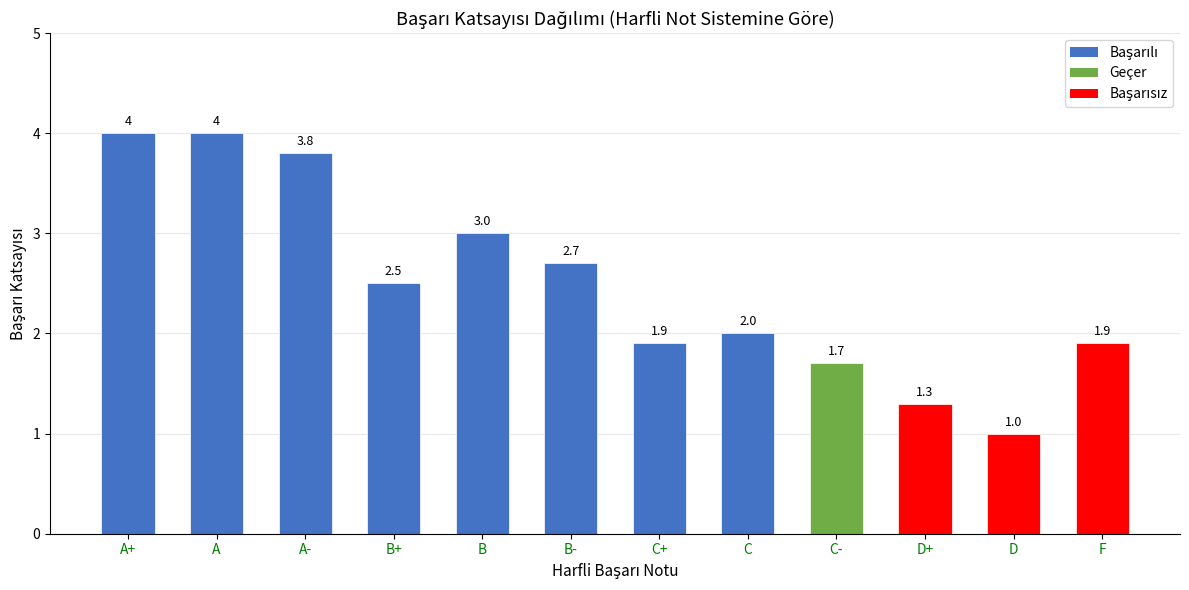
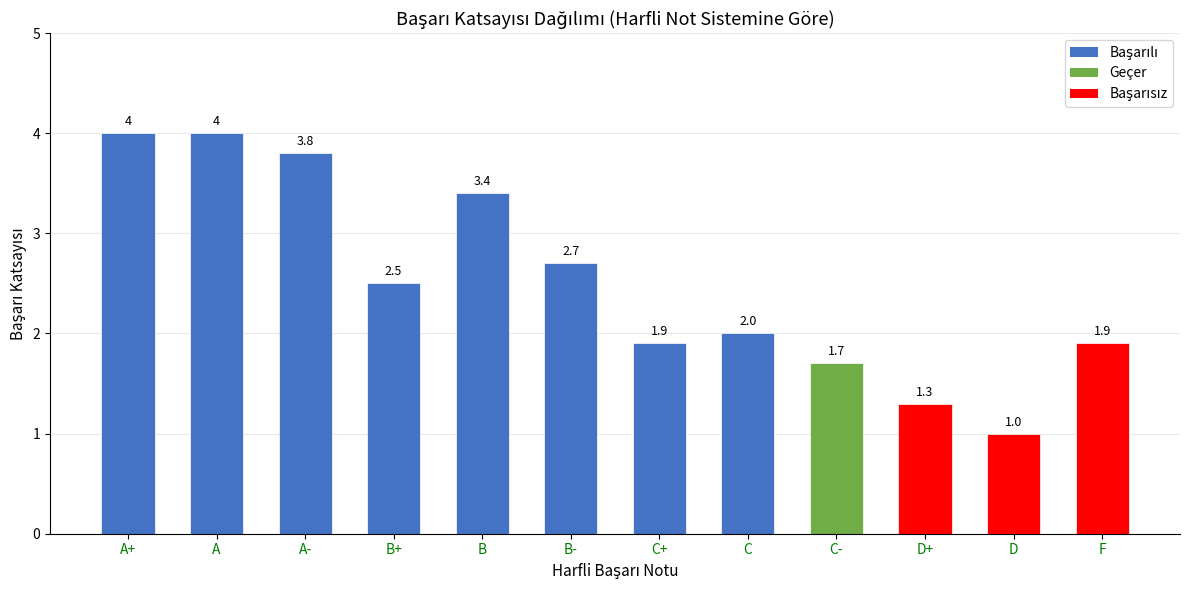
  {
    "A+": 4,
    "A": 4,
    "A-": 3.8,
    "B+": 2.5,
-   "B": 3.0,
+   "B": 3.4,
    "B-": 2.7,
    "C+": 1.9,
    "C": 2.0,
    "C-": 1.7,
    "D+": 1.3,
    "D": 1.0,
    "F": 1.9
  }
